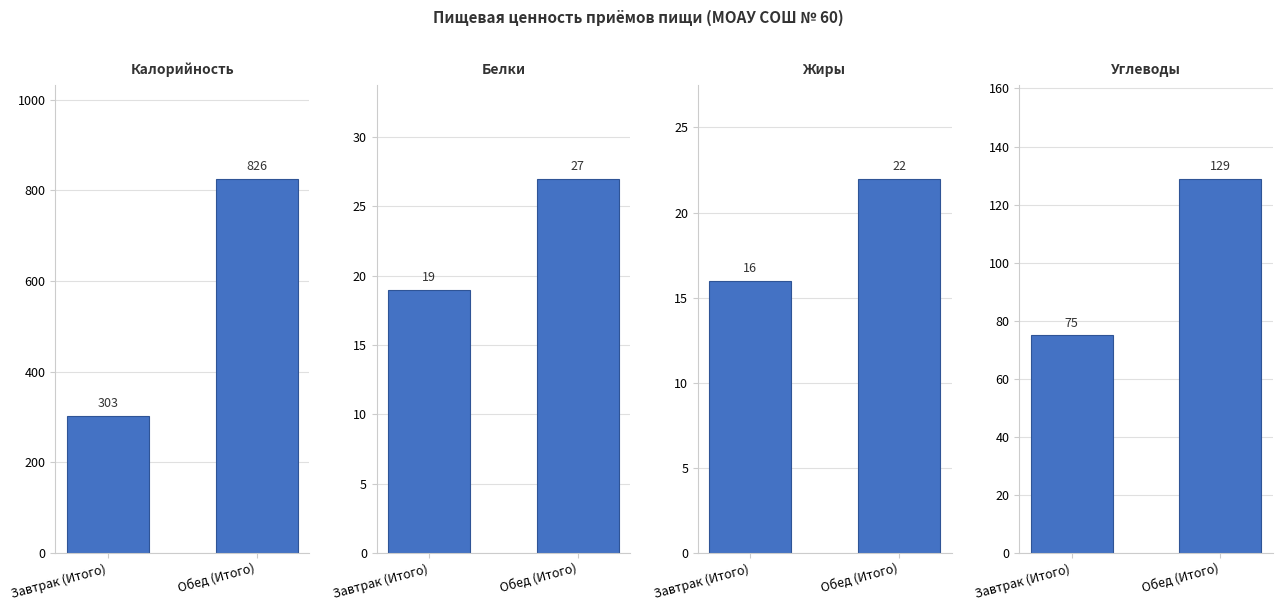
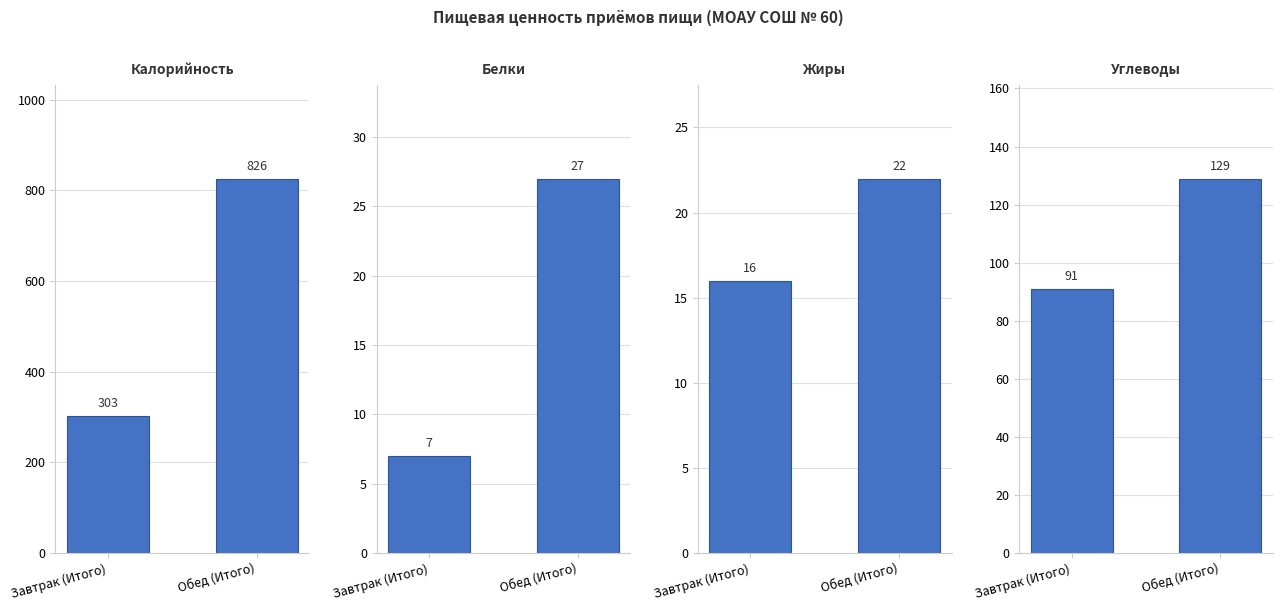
  {
    "Калорийность": {
      "Завтрак (Итого)": 303,
      "Обед (Итого)": 826
    },
    "Белки": {
-     "Завтрак (Итого)": 19,
+     "Завтрак (Итого)": 7,
      "Обед (Итого)": 27
    },
    "Жиры": {
      "Завтрак (Итого)": 16,
      "Обед (Итого)": 22
    },
    "Углеводы": {
-     "Завтрак (Итого)": 75,
+     "Завтрак (Итого)": 91,
      "Обед (Итого)": 129
    }
  }
